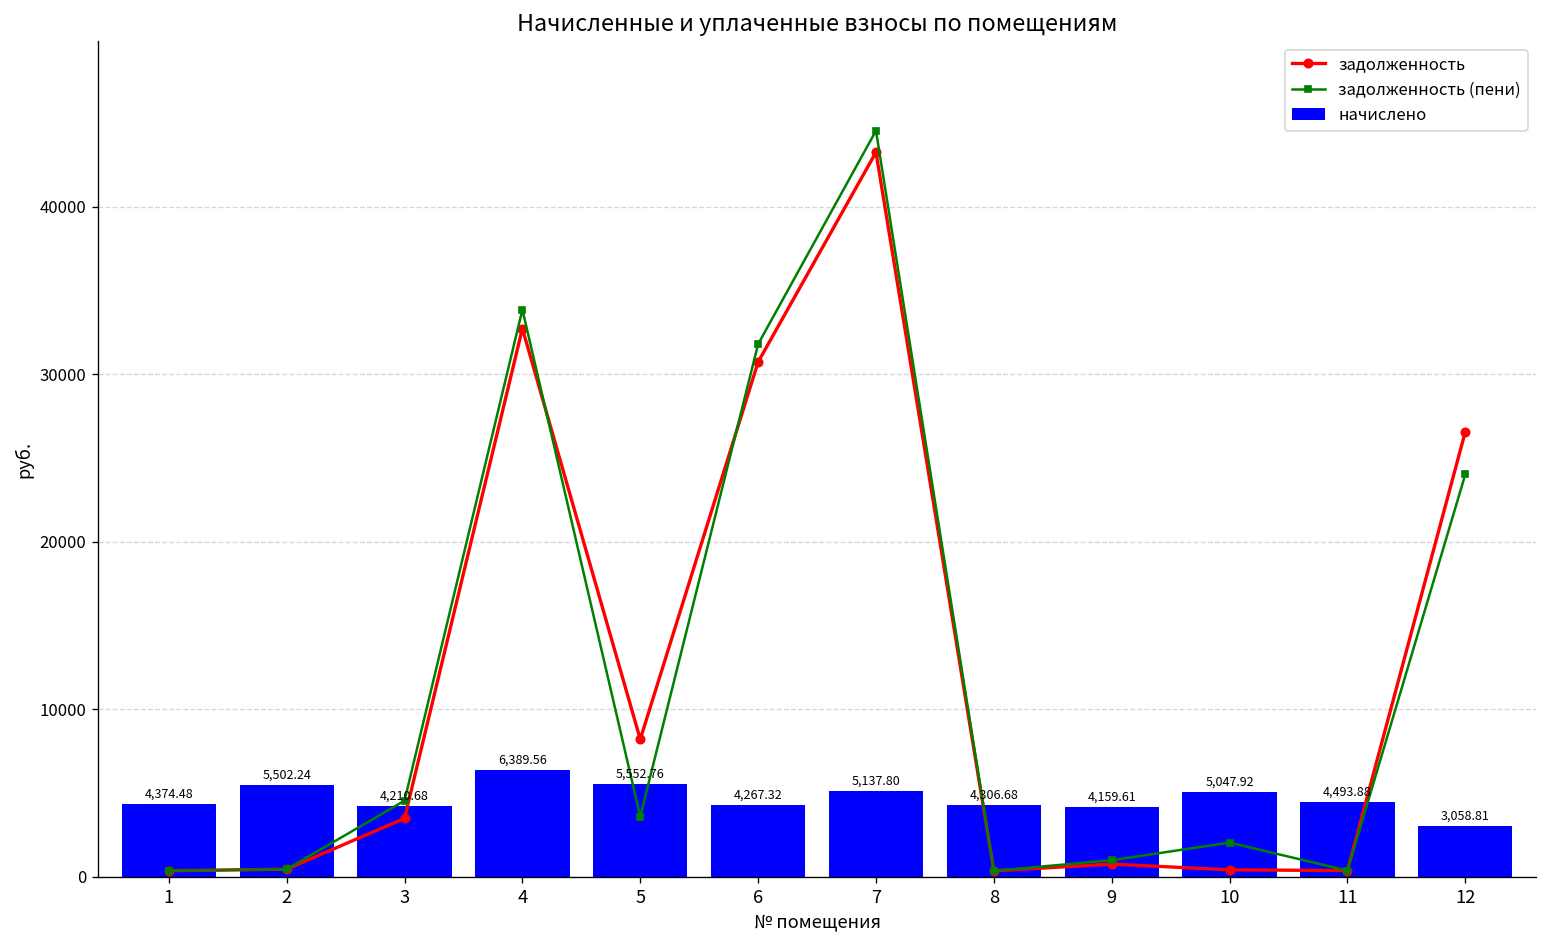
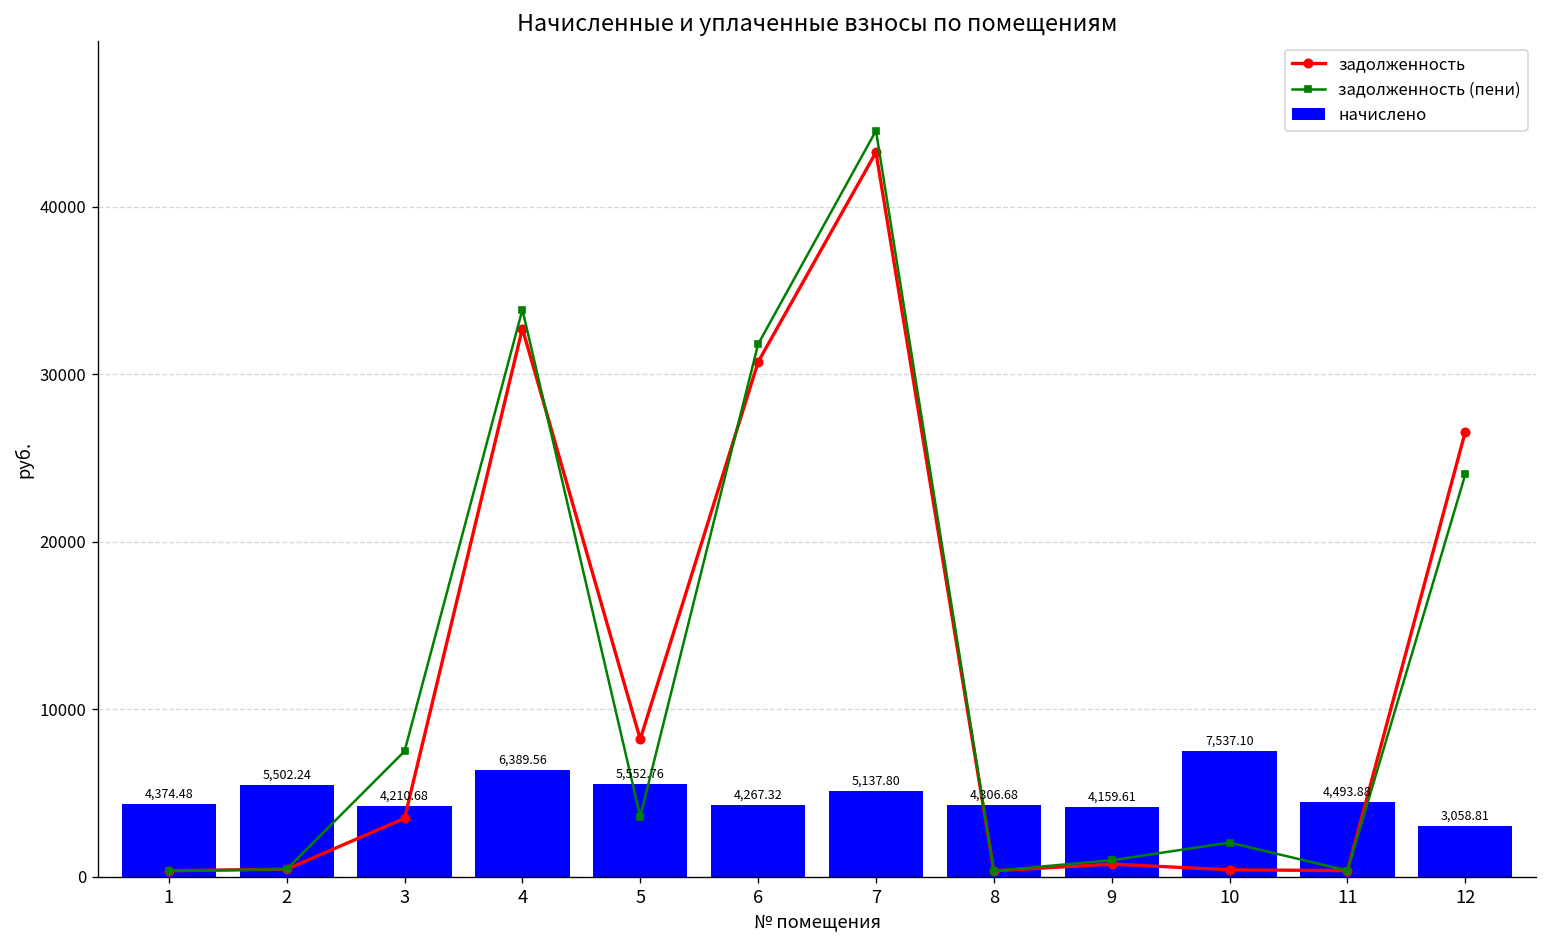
  {
    "начислено": {
      "1": "4,374.48",
      "2": "5,502.24",
      "4": "6,389.56",
      "5": "5,552.76",
      "6": "4,267.32",
      "7": "5,137.80",
      "8": "4,306.68",
      "9": "4,159.61",
-     "10": "5,047.92",
+     "10": "7,537.10",
      "11": "4,493.88",
      "12": "3,058.81"
    },
    "задолженность": {
      "3": "3500",
      "4": "32700",
      "5": "8200",
      "6": "30700",
      "7": "43300",
      "9": "800",
      "10": "400",
      "12": "26600"
    },
    "задолженность (пени)": {
-     "3": "4500",
+     "3": "7500",
      "4": "33900",
      "5": "3600",
      "6": "31800",
      "7": "44500",
      "9": "1000",
      "10": "2000",
      "12": "24000"
    }
  }
